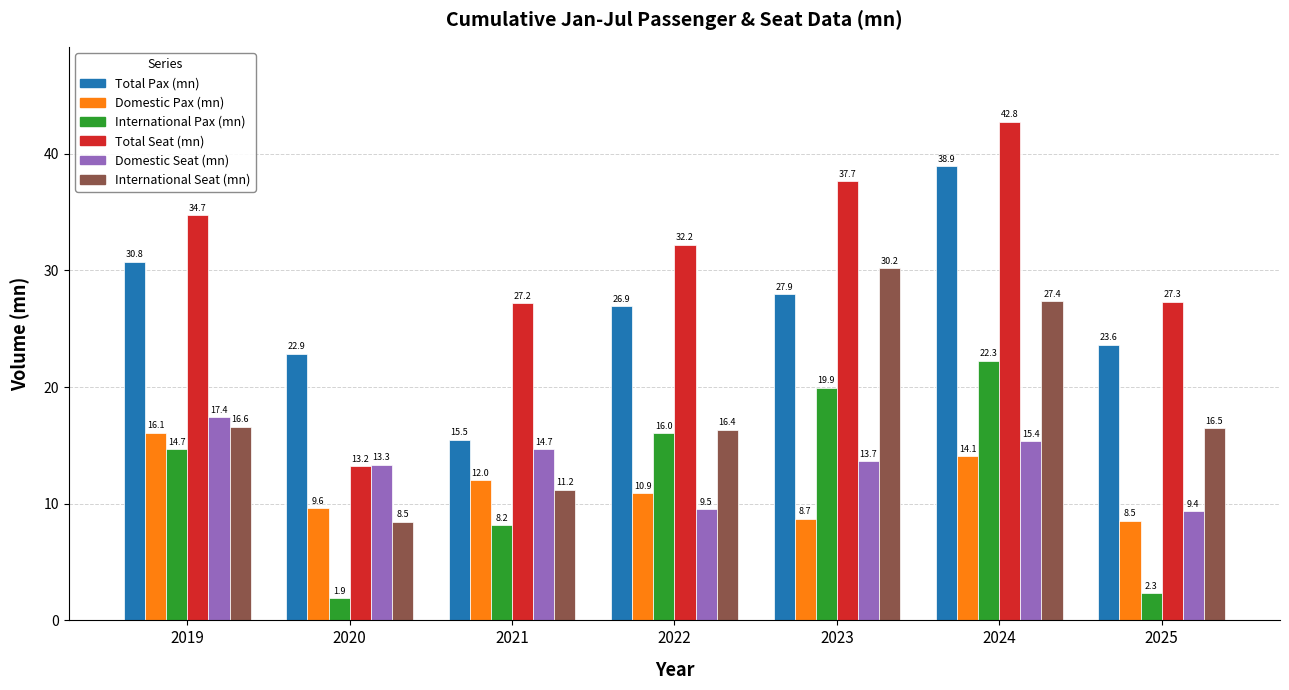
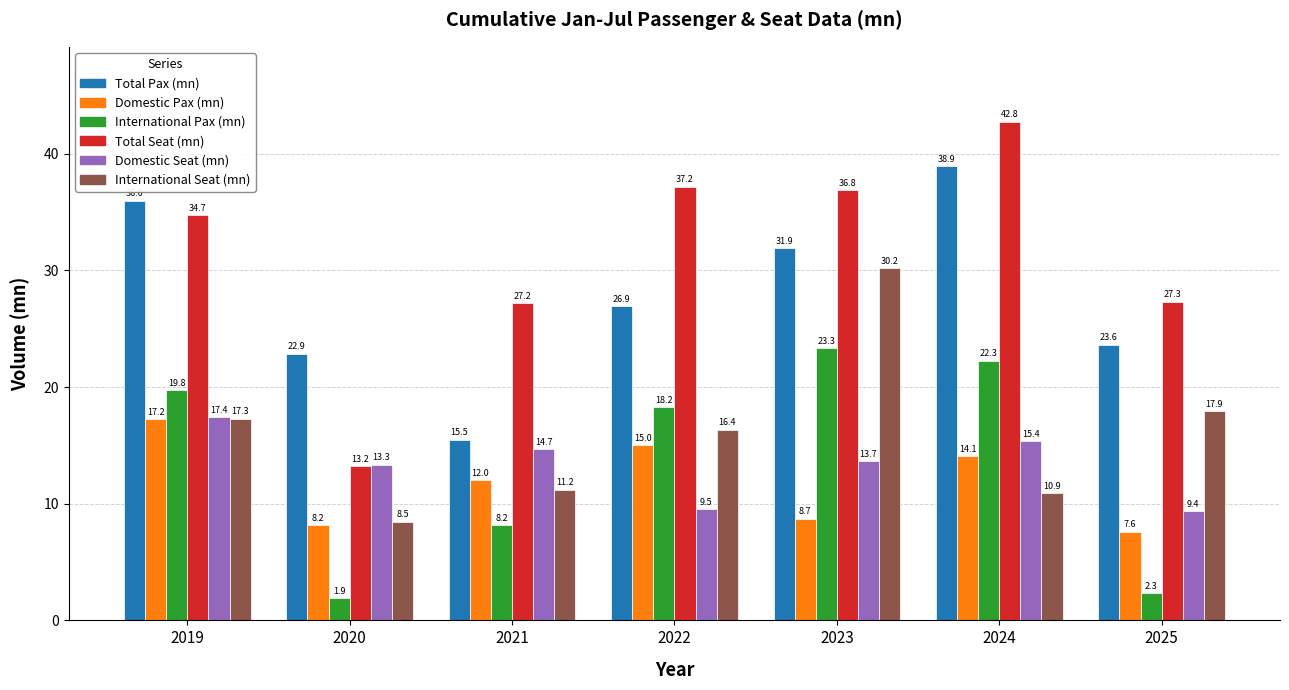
  {
    "Total Pax (mn)": {
-     "2019": 30.8,
+     "2019": 36.0,
      "2020": 22.9,
      "2021": 15.5,
      "2022": 26.9,
-     "2023": 27.9,
+     "2023": 31.9,
      "2024": 38.9,
      "2025": 23.6
    },
    "Domestic Pax (mn)": {
-     "2019": 16.1,
-     "2020": 9.6,
+     "2019": 17.2,
+     "2020": 8.2,
      "2021": 12.0,
-     "2022": 10.9,
+     "2022": 15.0,
      "2023": 8.7,
      "2024": 14.1,
-     "2025": 8.5
+     "2025": 7.6
    },
    "International Pax (mn)": {
-     "2019": 14.7,
+     "2019": 19.8,
      "2020": 1.9,
      "2021": 8.2,
-     "2022": 16.0,
-     "2023": 19.9,
+     "2022": 18.2,
+     "2023": 23.3,
      "2024": 22.3,
      "2025": 2.3
    },
    "Total Seat (mn)": {
      "2019": 34.7,
      "2020": 13.2,
      "2021": 27.2,
-     "2022": 32.2,
-     "2023": 37.7,
+     "2022": 37.2,
+     "2023": 36.8,
      "2024": 42.8,
      "2025": 27.3
    },
    "Domestic Seat (mn)": {
      "2019": 17.4,
      "2020": 13.3,
      "2021": 14.7,
      "2022": 9.5,
      "2023": 13.7,
      "2024": 15.4,
      "2025": 9.4
    },
    "International Seat (mn)": {
-     "2019": 16.6,
+     "2019": 17.3,
      "2020": 8.5,
      "2021": 11.2,
      "2022": 16.4,
      "2023": 30.2,
-     "2024": 27.4,
-     "2025": 16.5
+     "2024": 10.9,
+     "2025": 17.9
    }
  }
